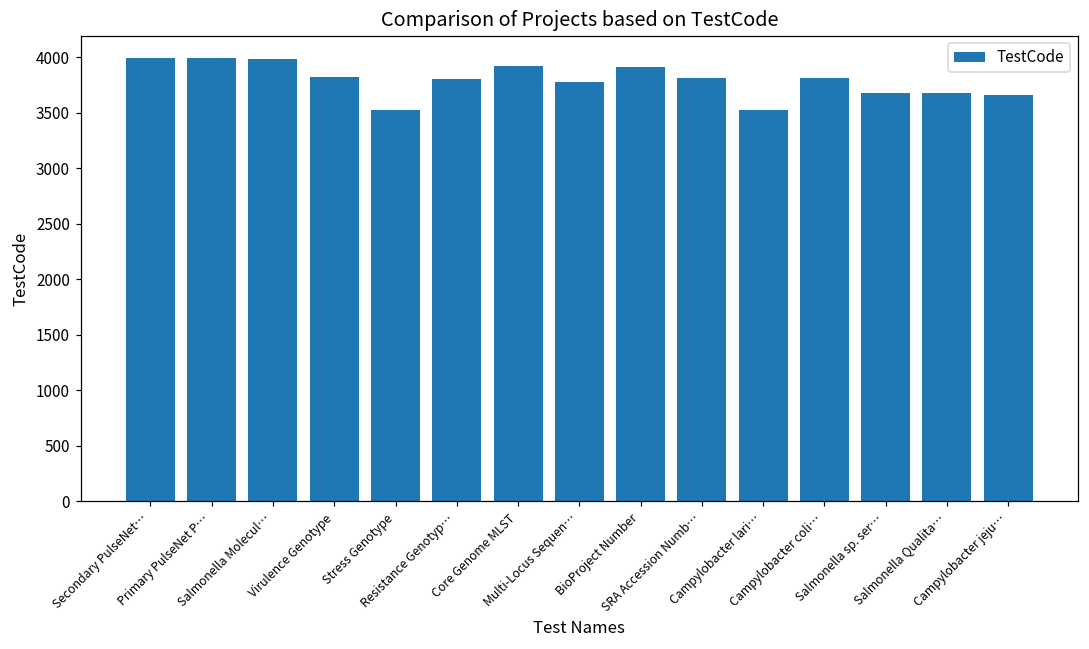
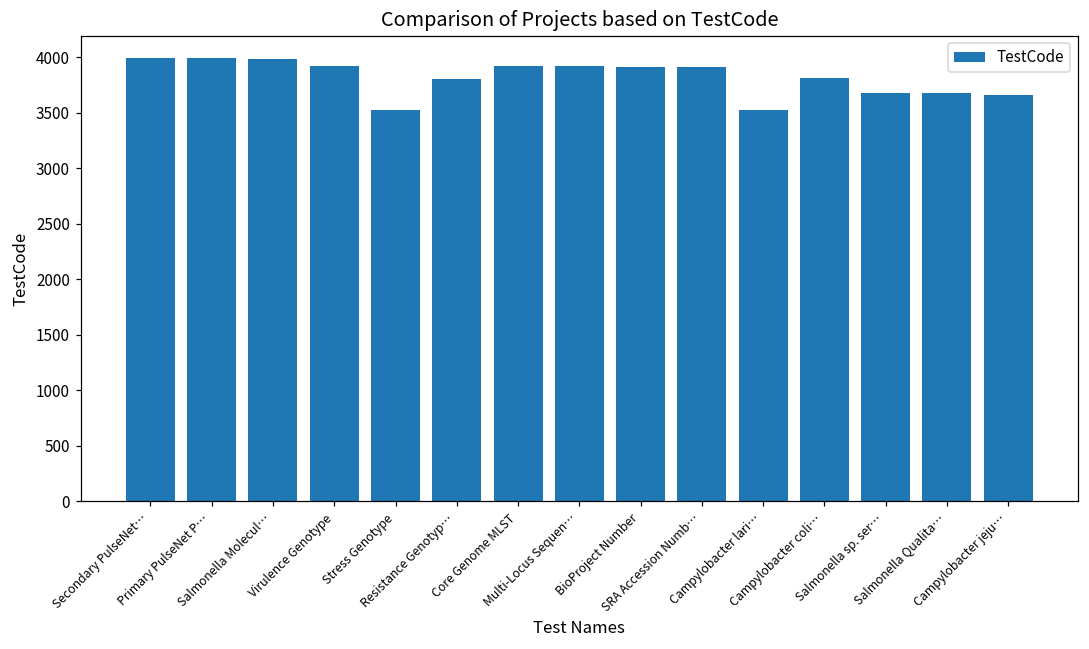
  {
    "Secondary PulseNet…": 4000,
    "Primary PulseNet P…": 4000,
    "Salmonella Molecul…": 3990,
-   "Virulence Genotype": 3820,
+   "Virulence Genotype": 3930,
    "Stress Genotype": 3520,
    "Resistance Genotyp…": 3810,
    "Core Genome MLST": 3920,
-   "Multi-Locus Sequen…": 3780,
+   "Multi-Locus Sequen…": 3920,
    "BioProject Number": 3920,
-   "SRA Accession Numb…": 3820,
+   "SRA Accession Numb…": 3910,
    "Campylobacter lari…": 3520,
    "Campylobacter coli…": 3810,
    "Salmonella sp. ser…": 3680,
    "Salmonella Qualita…": 3680,
    "Campylobacter jeju…": 3670
  }
